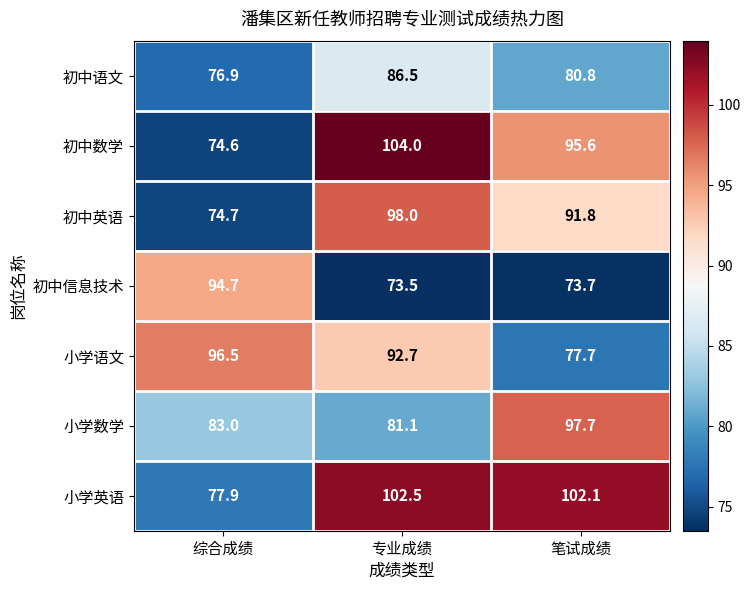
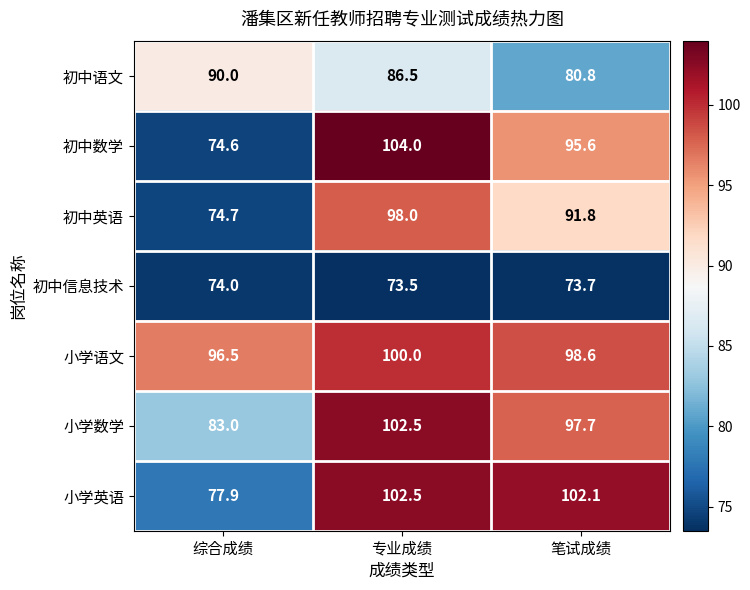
  {
    "初中语文": {
-     "综合成绩": 76.9,
+     "综合成绩": 90.0,
      "专业成绩": 86.5,
      "笔试成绩": 80.8
    },
    "初中数学": {
      "综合成绩": 74.6,
      "专业成绩": 104.0,
      "笔试成绩": 95.6
    },
    "初中英语": {
      "综合成绩": 74.7,
      "专业成绩": 98.0,
      "笔试成绩": 91.8
    },
    "初中信息技术": {
-     "综合成绩": 94.7,
+     "综合成绩": 74.0,
      "专业成绩": 73.5,
      "笔试成绩": 73.7
    },
    "小学语文": {
      "综合成绩": 96.5,
-     "专业成绩": 92.7,
-     "笔试成绩": 77.7
+     "专业成绩": 100.0,
+     "笔试成绩": 98.6
    },
    "小学数学": {
      "综合成绩": 83.0,
-     "专业成绩": 81.1,
+     "专业成绩": 102.5,
      "笔试成绩": 97.7
    },
    "小学英语": {
      "综合成绩": 77.9,
      "专业成绩": 102.5,
      "笔试成绩": 102.1
    }
  }
